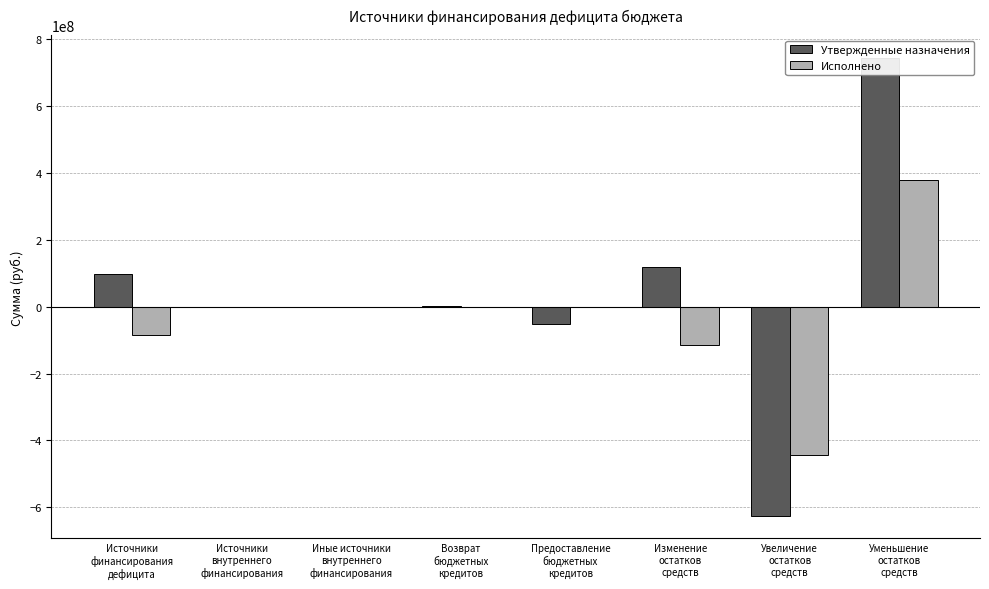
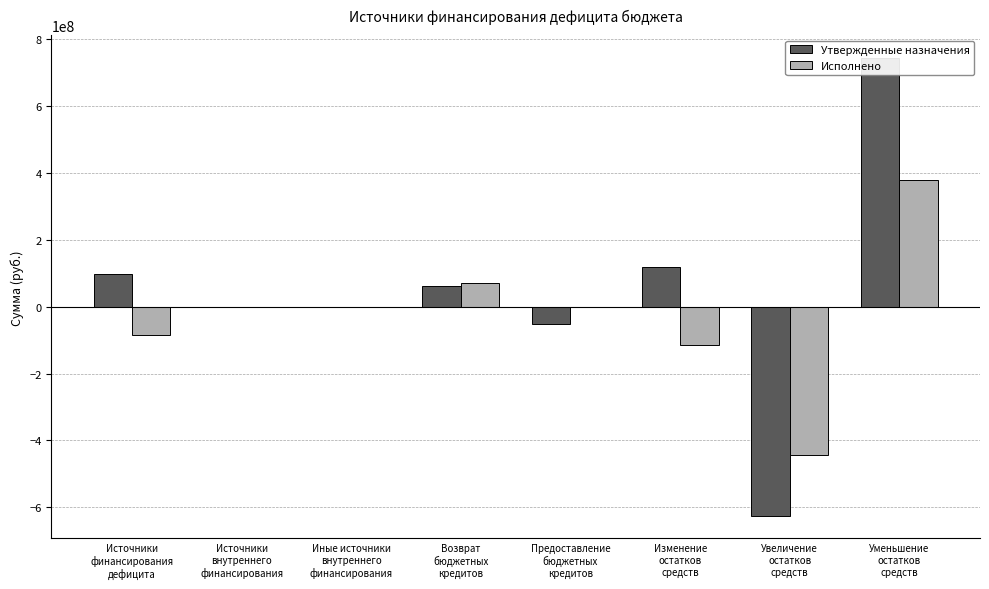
  {
    "Утвержденные назначения": {
      "Источники финансирования дефицита": 100000000,
      "Источники внутреннего финансирования": 0,
      "Иные источники внутреннего финансирования": 0,
-     "Возврат бюджетных кредитов": 0,
+     "Возврат бюджетных кредитов": 60000000,
      "Предоставление бюджетных кредитов": -50000000,
      "Изменение остатков средств": 120000000,
      "Увеличение остатков средств": -620000000
    },
    "Исполнено": {
      "Источники финансирования дефицита": -90000000,
      "Источники внутреннего финансирования": 0,
      "Иные источники внутреннего финансирования": 0,
-     "Возврат бюджетных кредитов": 0,
+     "Возврат бюджетных кредитов": 70000000,
      "Предоставление бюджетных кредитов": 0,
      "Изменение остатков средств": -110000000,
      "Увеличение остатков средств": -440000000,
      "Уменьшение остатков средств": 380000000
    }
  }
